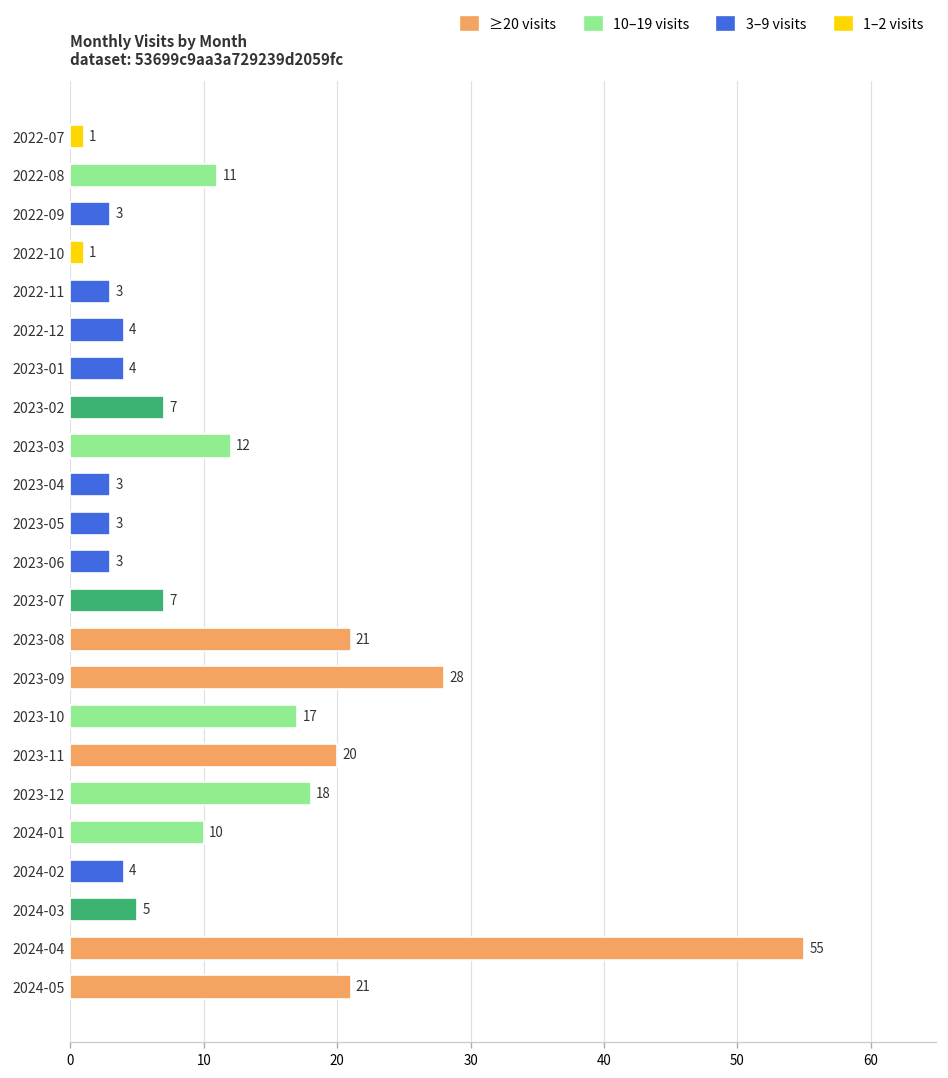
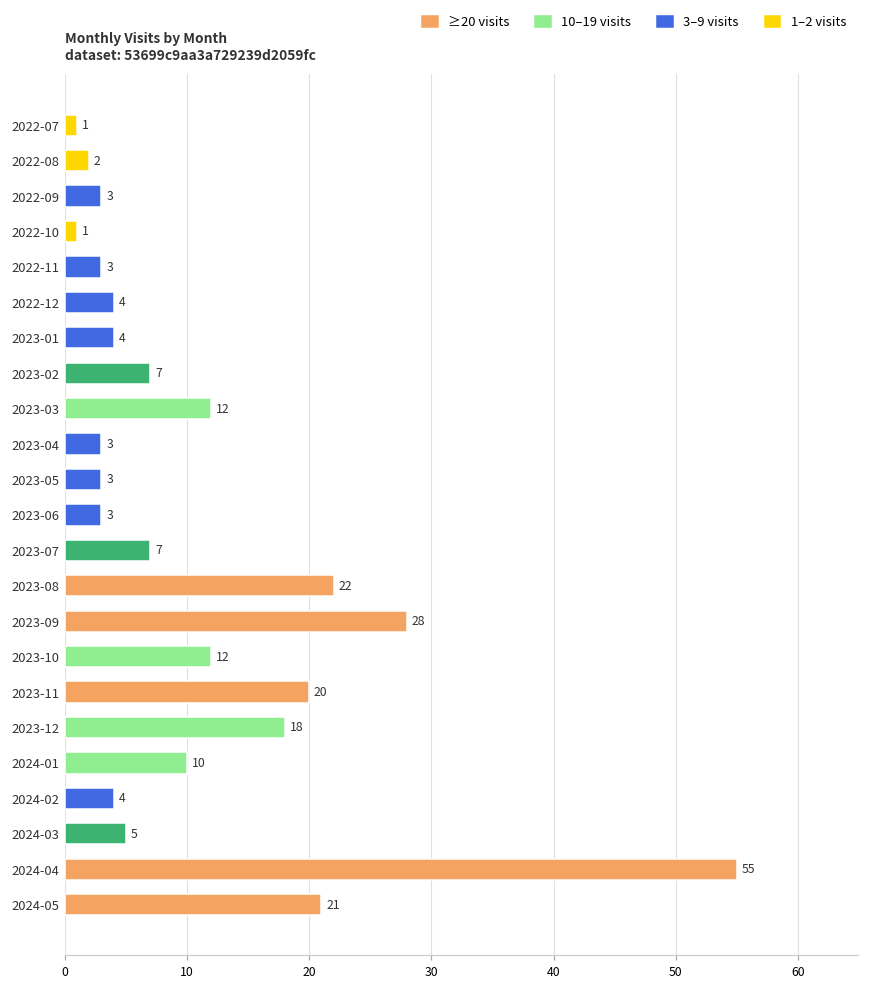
  {
    "2022-07": 1,
-   "2022-08": 11,
+   "2022-08": 2,
    "2022-09": 3,
    "2022-10": 1,
    "2022-11": 3,
    "2022-12": 4,
    "2023-01": 4,
    "2023-02": 7,
    "2023-03": 12,
    "2023-04": 3,
    "2023-05": 3,
    "2023-06": 3,
    "2023-07": 7,
-   "2023-08": 21,
+   "2023-08": 22,
    "2023-09": 28,
-   "2023-10": 17,
+   "2023-10": 12,
    "2023-11": 20,
    "2023-12": 18,
    "2024-01": 10,
    "2024-02": 4,
    "2024-03": 5,
    "2024-04": 55,
    "2024-05": 21
  }
